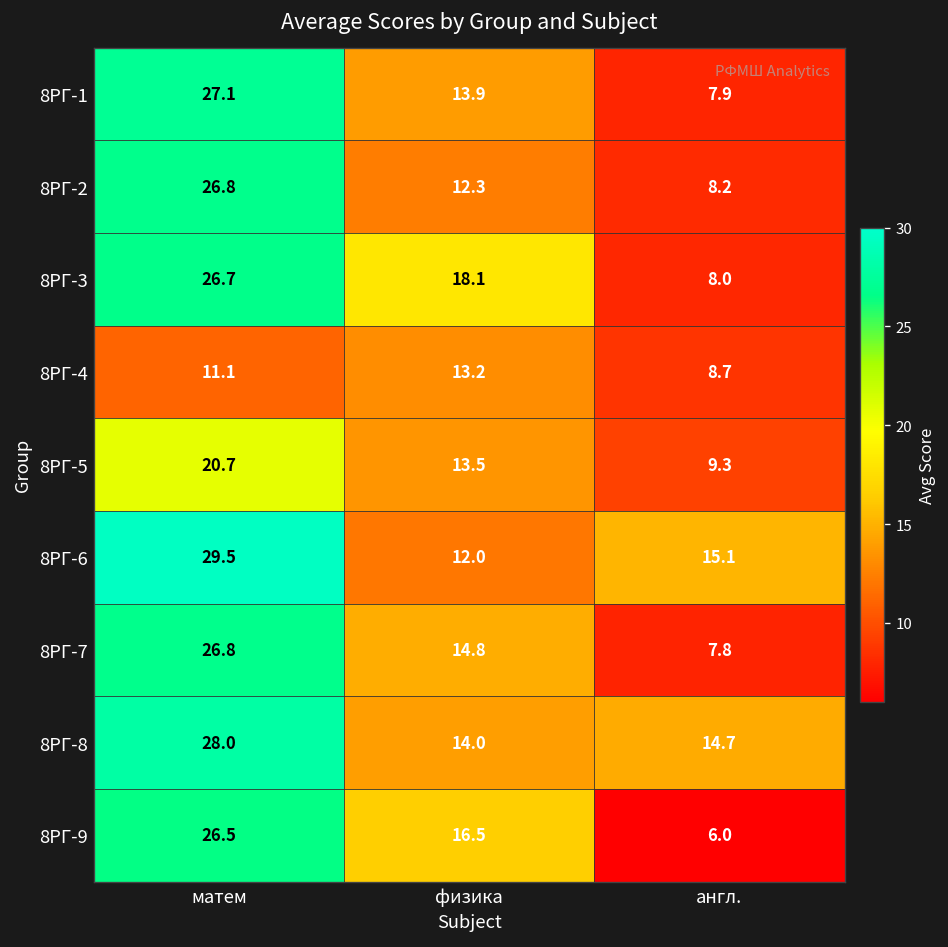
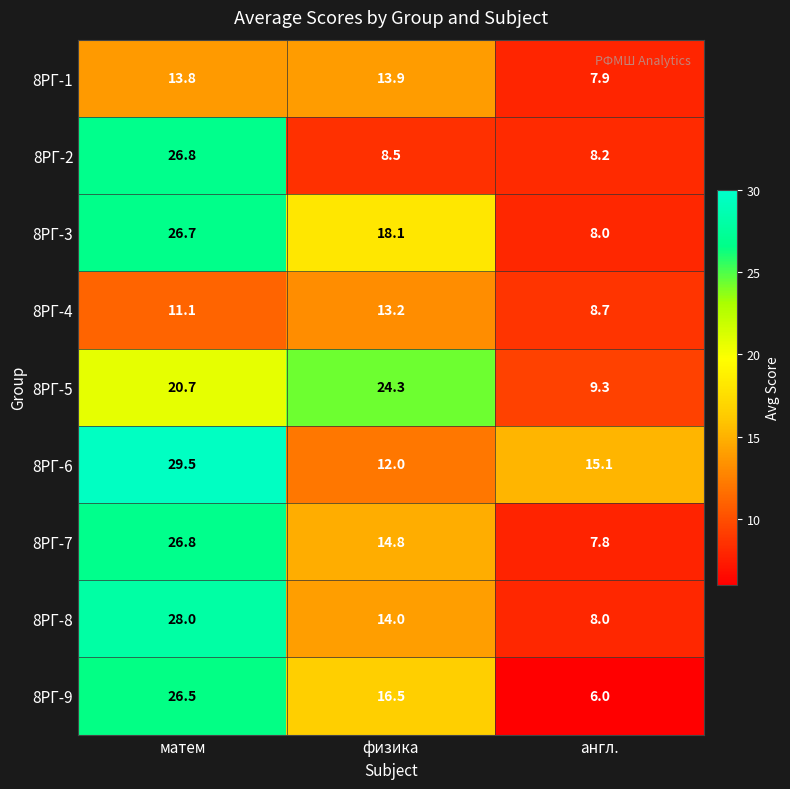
  {
    "8РГ-1": {
-     "матем": 27.1,
+     "матем": 13.8,
      "физика": 13.9
    },
    "8РГ-2": {
      "матем": 26.8,
-     "физика": 12.3,
+     "физика": 8.5,
      "англ.": 8.2
    },
    "8РГ-3": {
      "матем": 26.7,
      "физика": 18.1,
      "англ.": 8.0
    },
    "8РГ-4": {
      "матем": 11.1,
      "физика": 13.2,
      "англ.": 8.7
    },
    "8РГ-5": {
      "матем": 20.7,
-     "физика": 13.5,
+     "физика": 24.3,
      "англ.": 9.3
    },
    "8РГ-6": {
      "матем": 29.5,
      "физика": 12.0,
      "англ.": 15.1
    },
    "8РГ-7": {
      "матем": 26.8,
      "физика": 14.8,
      "англ.": 7.8
    },
    "8РГ-8": {
      "матем": 28.0,
      "физика": 14.0,
-     "англ.": 14.7
+     "англ.": 8.0
    },
    "8РГ-9": {
      "матем": 26.5,
      "физика": 16.5,
      "англ.": 6.0
    }
  }
